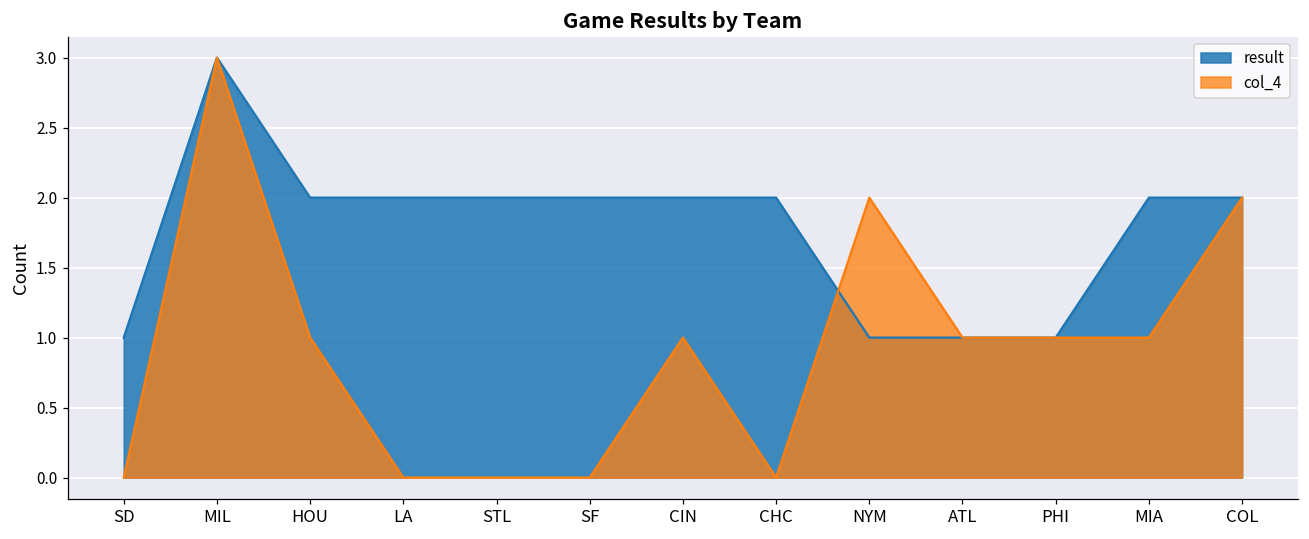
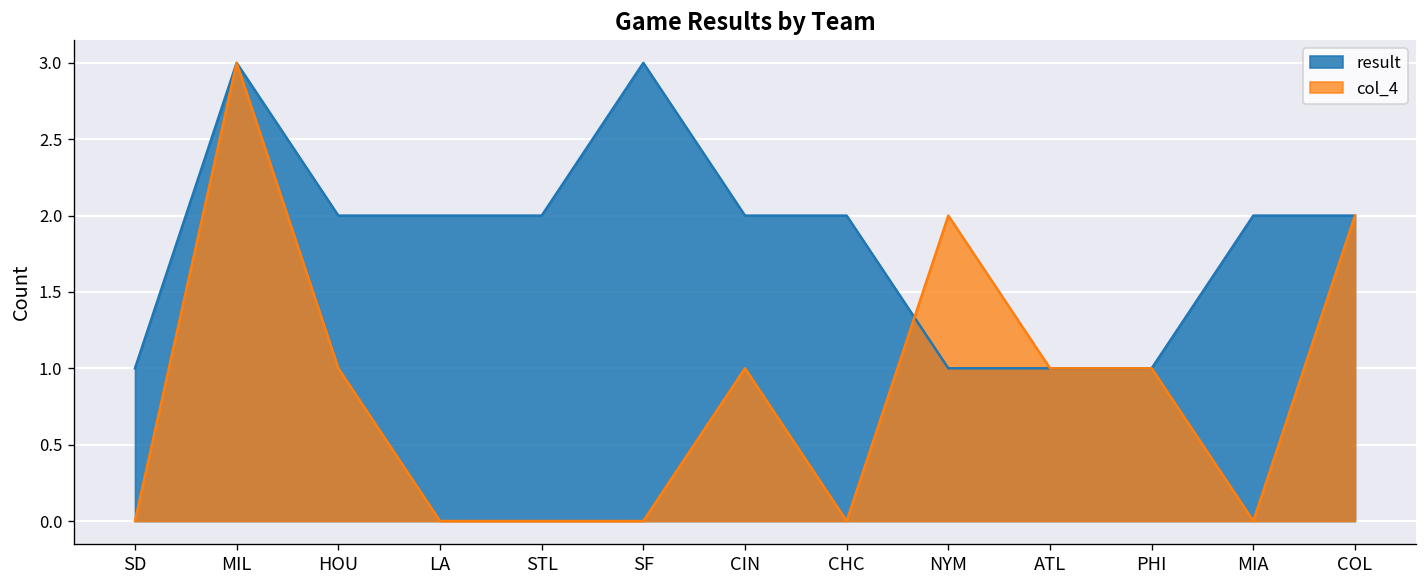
  {
    "result": {
      "SD": 1,
      "HOU": 2,
      "LA": 2,
      "STL": 2,
-     "SF": 2,
+     "SF": 3,
      "CIN": 2,
      "CHC": 2,
      "NYM": 1,
      "MIA": 2
    },
    "col_4": {
      "SD": 0,
      "HOU": 1,
      "LA": 0,
      "STL": 0,
      "SF": 0,
      "CIN": 1,
      "CHC": 0,
      "NYM": 2,
-     "MIA": 1
+     "MIA": 0
    }
  }
